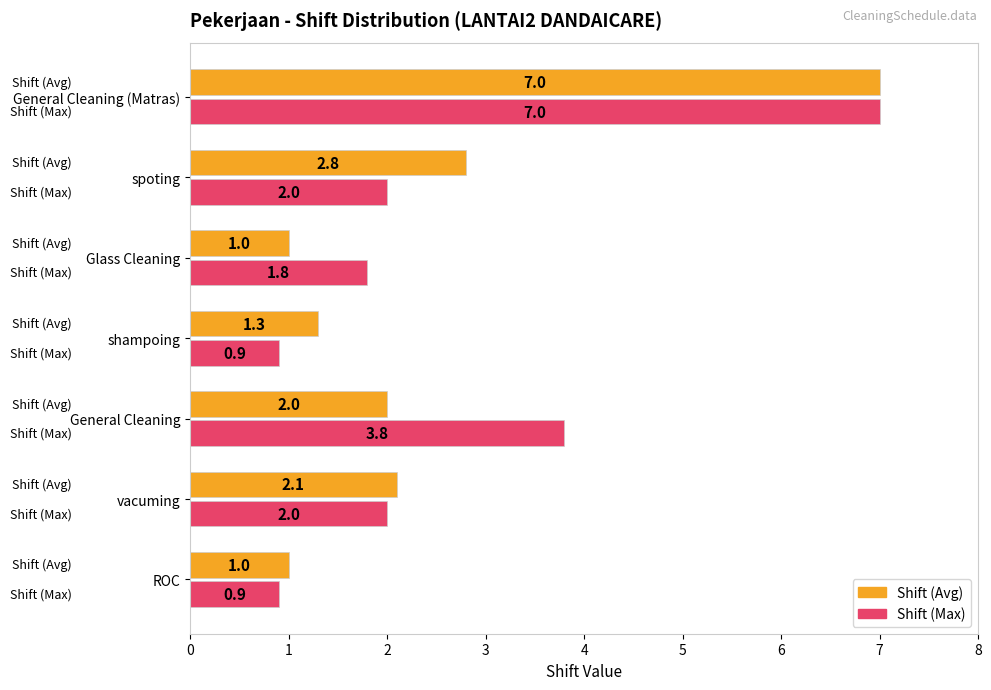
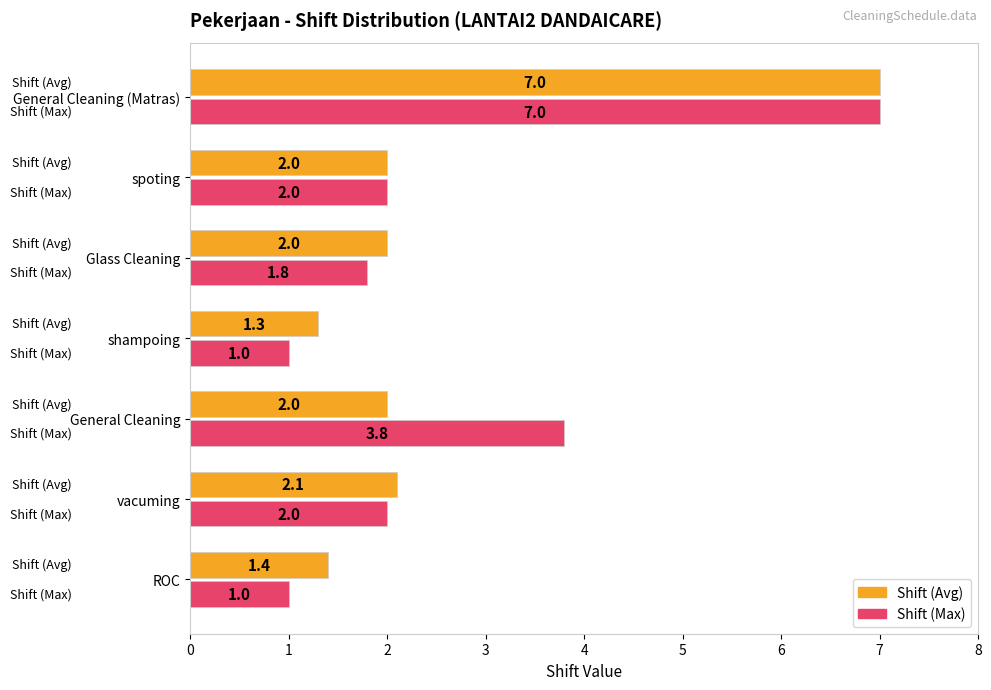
  {
    "Shift (Avg)": {
      "General Cleaning (Matras)": 7.0,
-     "spoting": 2.8,
-     "Glass Cleaning": 1.0,
+     "spoting": 2.0,
+     "Glass Cleaning": 2.0,
      "shampoing": 1.3,
      "General Cleaning": 2.0,
      "vacuming": 2.1,
-     "ROC": 1.0
+     "ROC": 1.4
    },
    "Shift (Max)": {
      "General Cleaning (Matras)": 7.0,
      "spoting": 2.0,
      "Glass Cleaning": 1.8,
-     "shampoing": 0.9,
+     "shampoing": 1.0,
      "General Cleaning": 3.8,
      "vacuming": 2.0,
-     "ROC": 0.9
+     "ROC": 1.0
    }
  }
